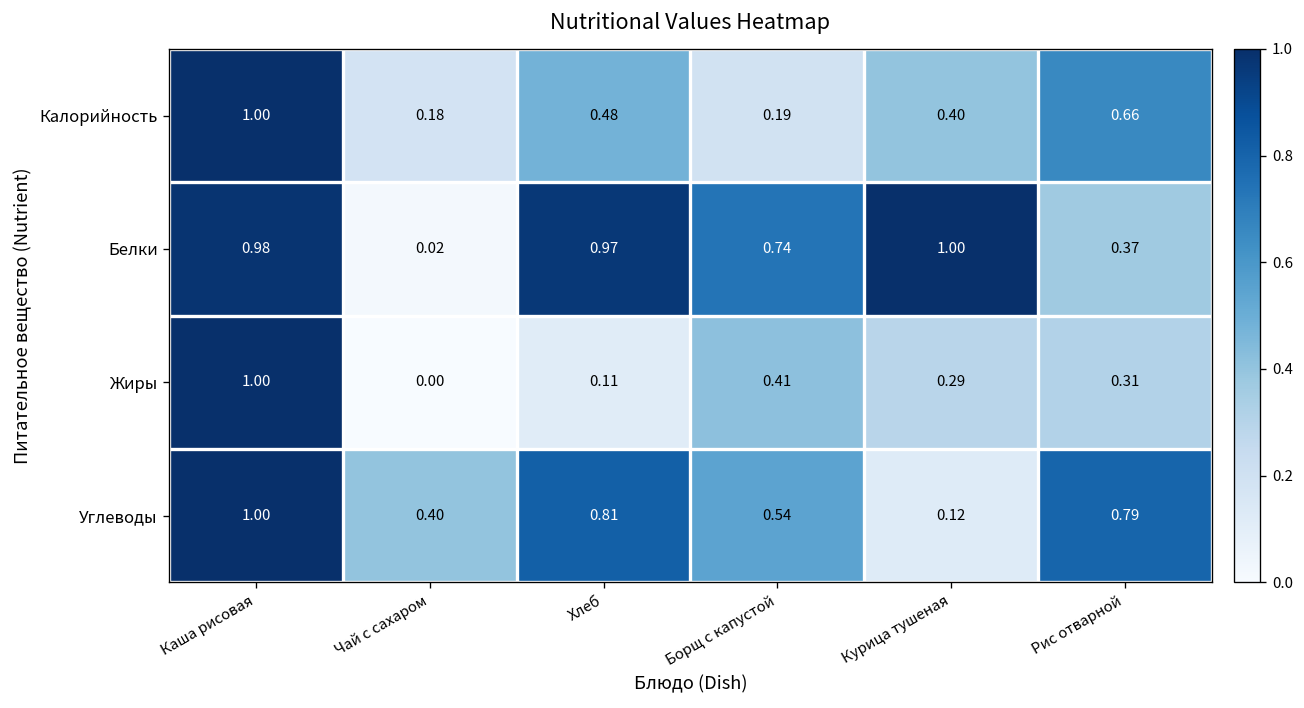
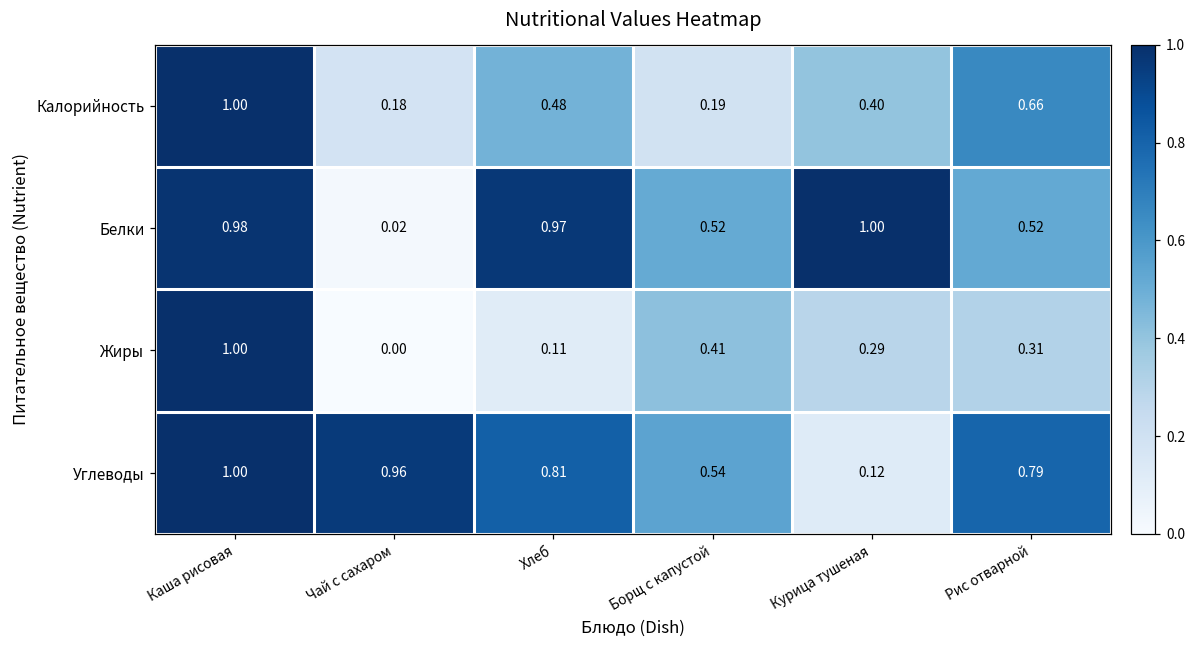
  {
    "Калорийность": {
      "Каша рисовая": 1.00,
      "Чай с сахаром": 0.18,
      "Хлеб": 0.48,
      "Борщ с капустой": 0.19,
      "Курица тушеная": 0.40,
      "Рис отварной": 0.66
    },
    "Белки": {
      "Каша рисовая": 0.98,
      "Чай с сахаром": 0.02,
      "Хлеб": 0.97,
-     "Борщ с капустой": 0.74,
+     "Борщ с капустой": 0.52,
      "Курица тушеная": 1.00,
-     "Рис отварной": 0.37
+     "Рис отварной": 0.52
    },
    "Жиры": {
      "Каша рисовая": 1.00,
      "Чай с сахаром": 0.00,
      "Хлеб": 0.11,
      "Борщ с капустой": 0.41,
      "Курица тушеная": 0.29,
      "Рис отварной": 0.31
    },
    "Углеводы": {
      "Каша рисовая": 1.00,
-     "Чай с сахаром": 0.40,
+     "Чай с сахаром": 0.96,
      "Хлеб": 0.81,
      "Борщ с капустой": 0.54,
      "Курица тушеная": 0.12,
      "Рис отварной": 0.79
    }
  }
